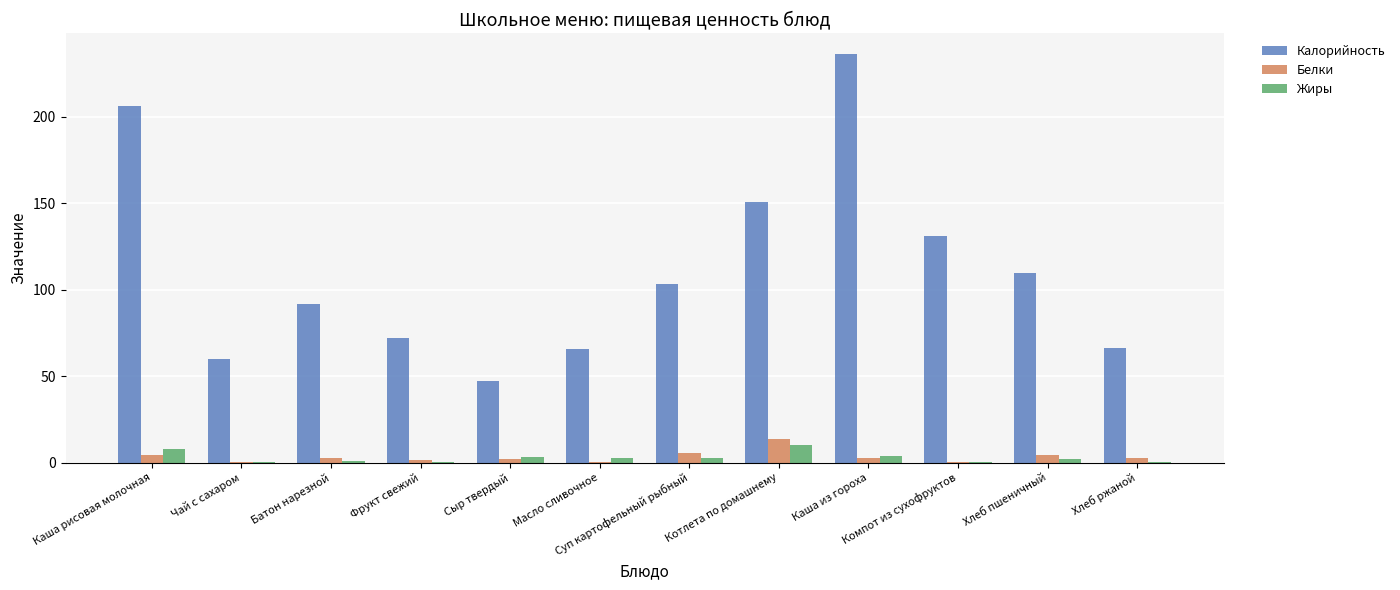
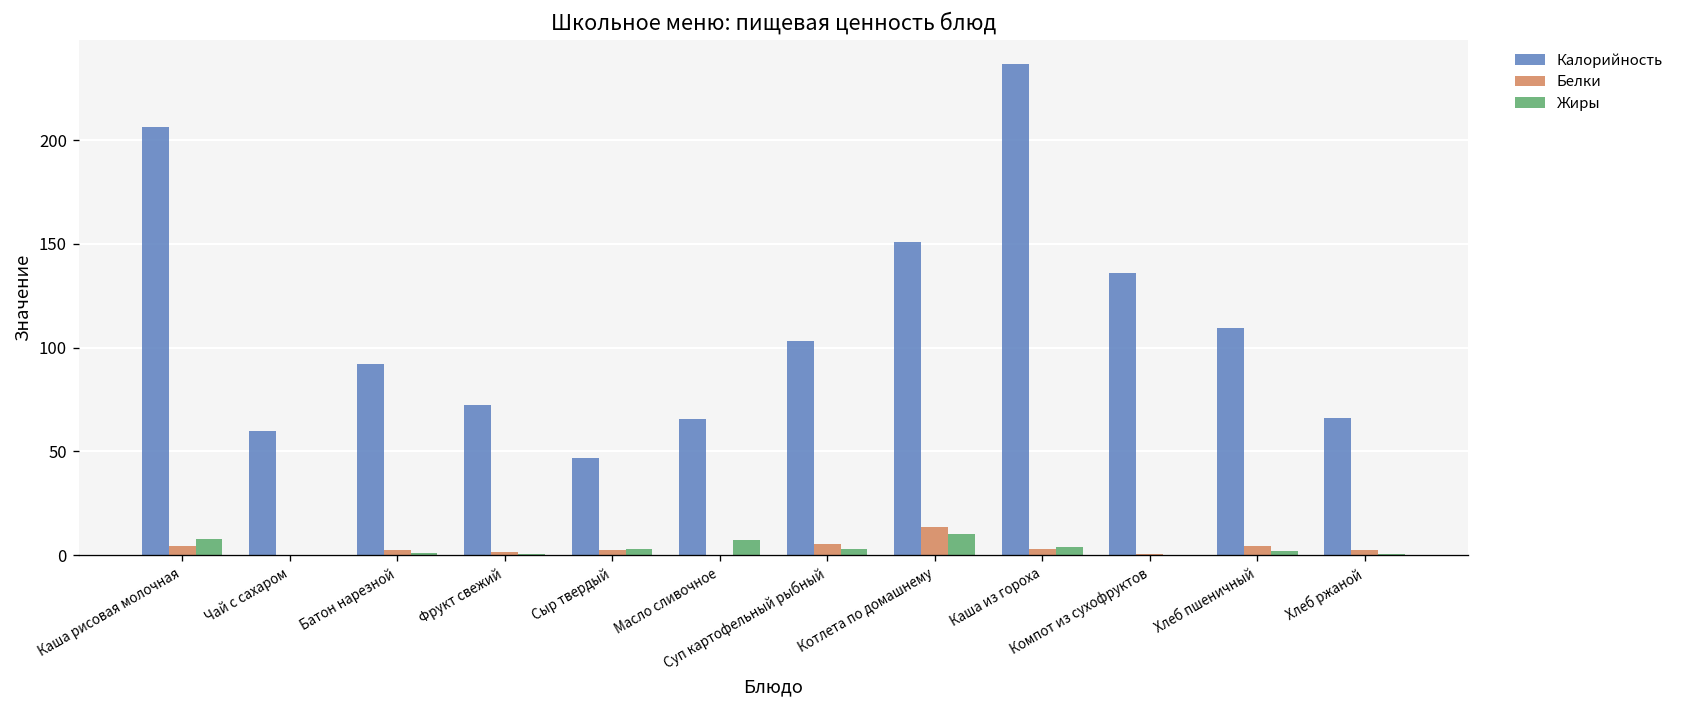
  {
    "Калорийность": {
      "Каша рисовая молочная": 206,
      "Чай с сахаром": 60,
      "Батон нарезной": 92,
      "Фрукт свежий": 72,
      "Сыр твердый": 47,
      "Масло сливочное": 66,
      "Суп картофельный рыбный": 103,
      "Котлета по домашнему": 151,
      "Каша из гороха": 236,
-     "Компот из сухофруктов": 131,
+     "Компот из сухофруктов": 136,
      "Хлеб пшеничный": 110,
      "Хлеб ржаной": 66
    },
    "Белки": {
      "Каша рисовая молочная": 4,
      "Батон нарезной": 3,
      "Сыр твердый": 2,
      "Суп картофельный рыбный": 5,
      "Котлета по домашнему": 13,
      "Каша из гороха": 3,
      "Хлеб пшеничный": 4,
      "Хлеб ржаной": 2
    },
    "Жиры": {
      "Каша рисовая молочная": 8,
      "Сыр твердый": 3,
-     "Масло сливочное": 2,
+     "Масло сливочное": 7,
      "Суп картофельный рыбный": 3,
      "Котлета по домашнему": 10,
      "Каша из гороха": 4,
      "Хлеб пшеничный": 2
    }
  }
